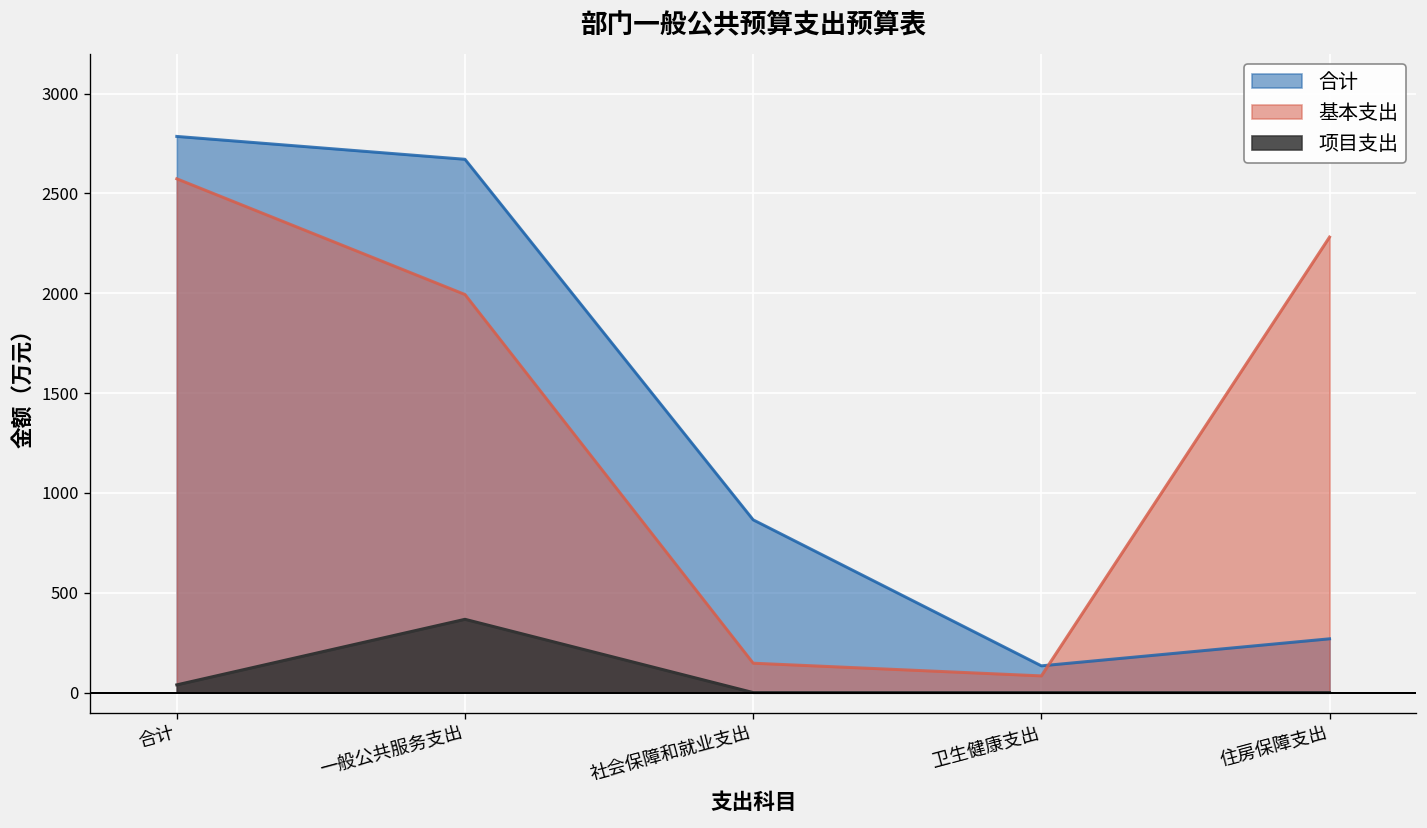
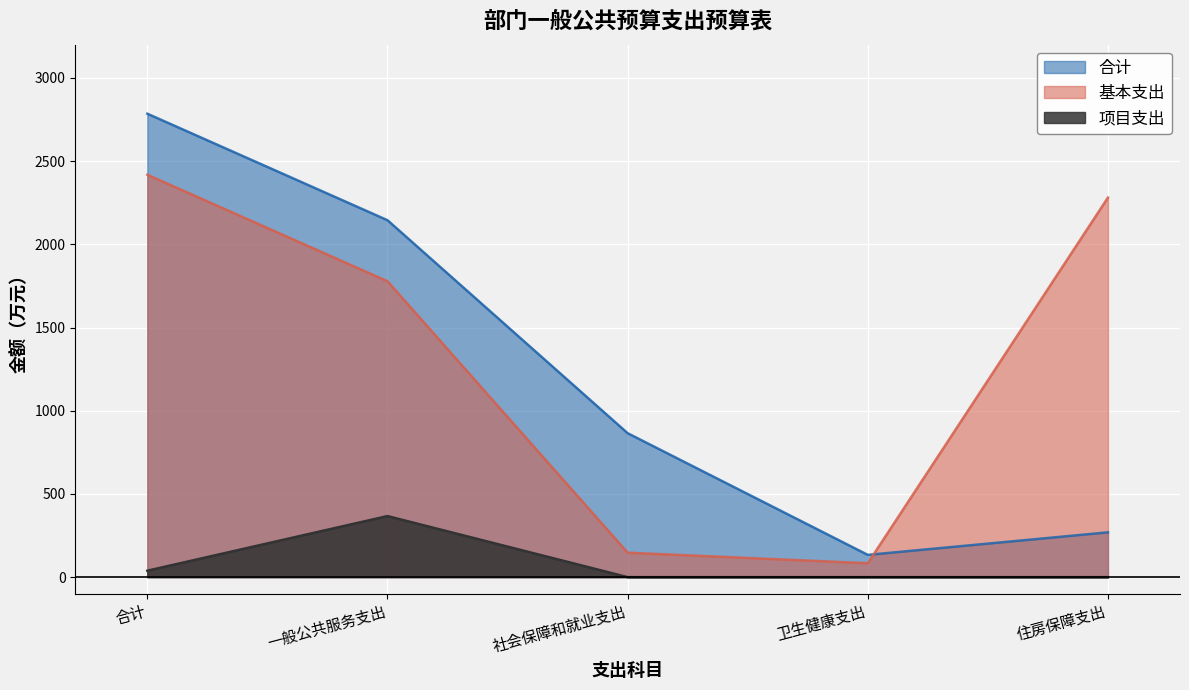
  {
    "合计": {
      "合计": 2790,
-     "一般公共服务支出": 2670,
+     "一般公共服务支出": 2150,
      "社会保障和就业支出": 870,
      "卫生健康支出": 130,
      "住房保障支出": 270
    },
    "基本支出": {
-     "合计": 2570,
-     "一般公共服务支出": 1990,
+     "合计": 2420,
+     "一般公共服务支出": 1780,
      "社会保障和就业支出": 150,
      "卫生健康支出": 80,
      "住房保障支出": 2280
    },
    "项目支出": {
      "合计": 40,
      "一般公共服务支出": 370,
      "社会保障和就业支出": 0,
      "卫生健康支出": 0,
      "住房保障支出": 0
    }
  }
